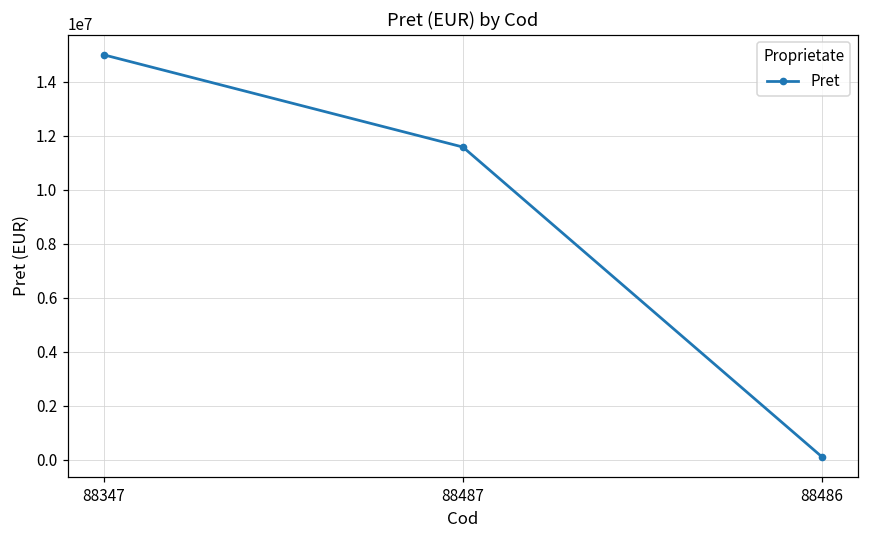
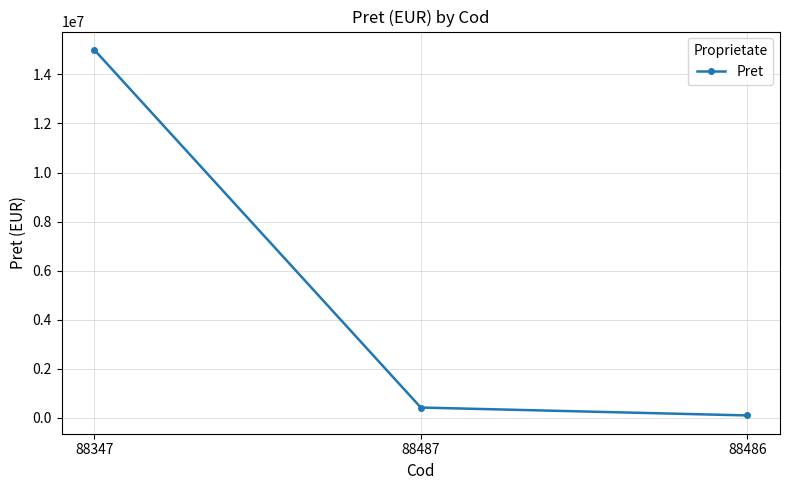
  {
    "88347": 15000000,
-   "88487": 11600000,
+   "88487": 400000,
    "88486": 100000
  }
